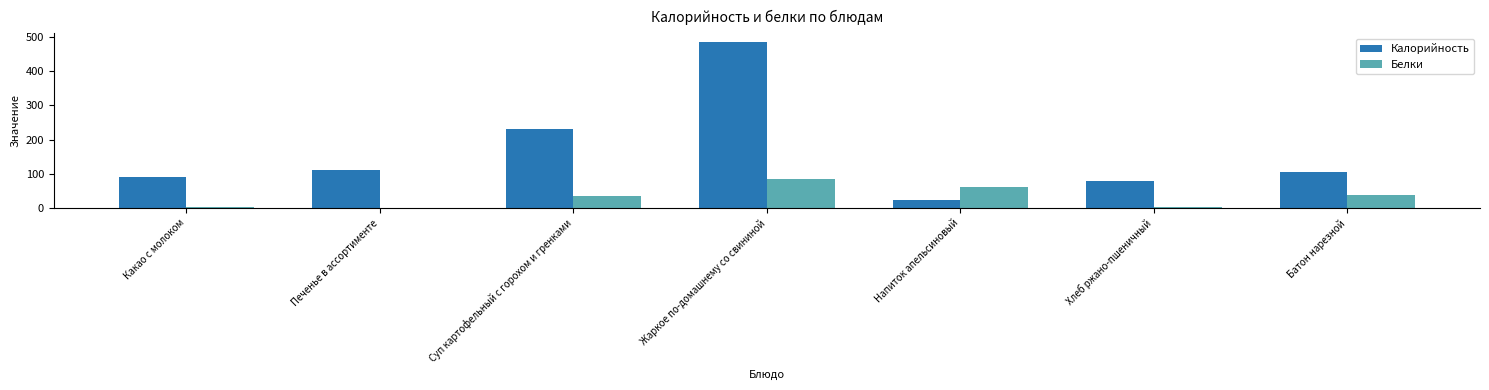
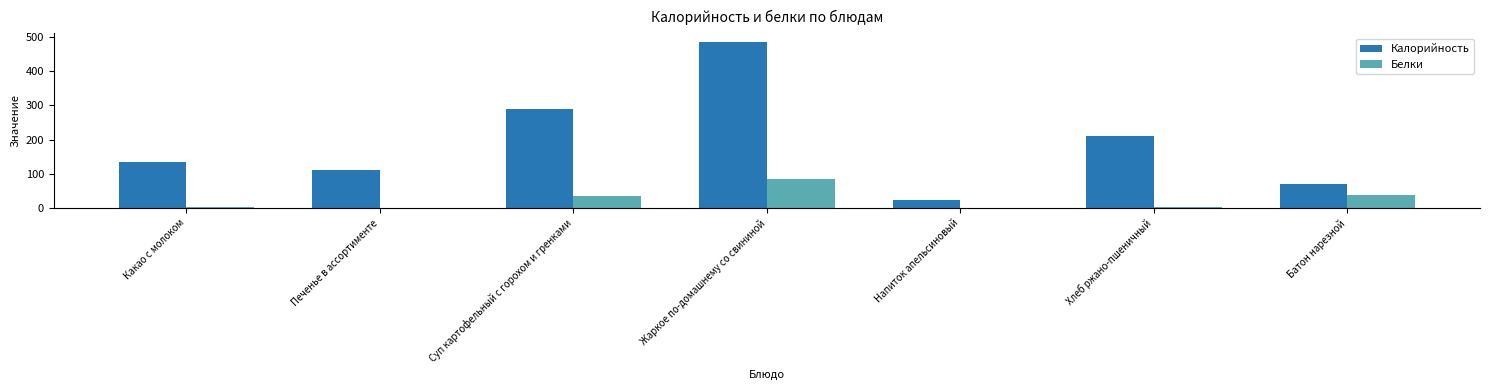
  {
    "Калорийность": {
-     "Какао с молоком": 90,
+     "Какао с молоком": 130,
      "Печенье в ассортименте": 110,
-     "Суп картофельный с горохом и гренками": 230,
+     "Суп картофельный с горохом и гренками": 290,
      "Жаркое по-домашнему со свининой": 490,
      "Напиток апельсиновый": 30,
-     "Хлеб ржано-пшеничный": 80,
-     "Батон нарезной": 100
+     "Хлеб ржано-пшеничный": 210,
+     "Батон нарезной": 70
    },
    "Белки": {
      "Суп картофельный с горохом и гренками": 30,
      "Жаркое по-домашнему со свининой": 80,
-     "Напиток апельсиновый": 60,
+     "Напиток апельсиновый": 0,
      "Батон нарезной": 40
    }
  }
